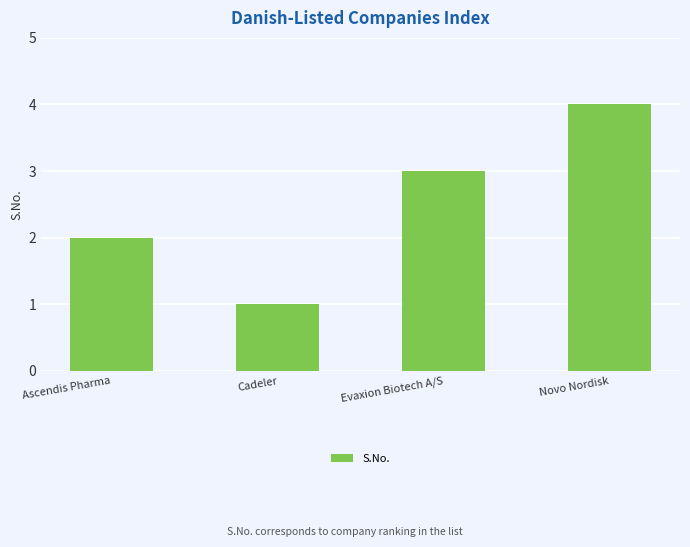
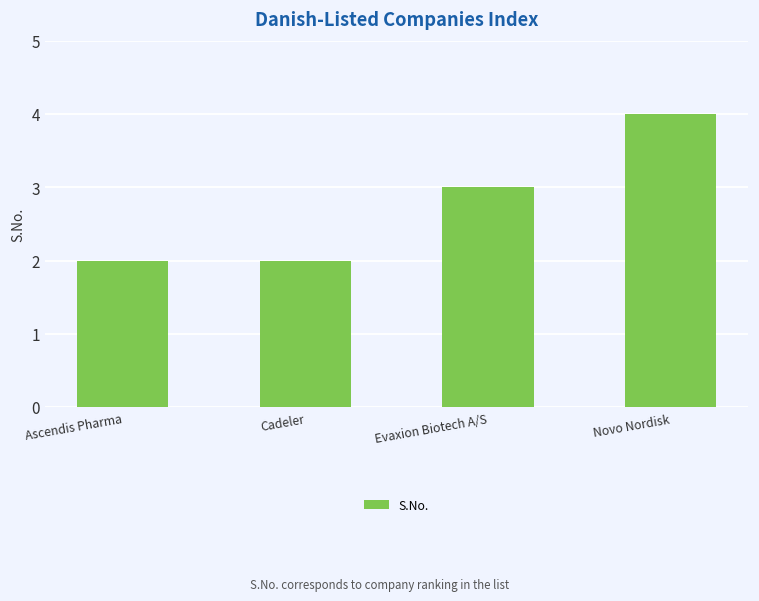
  {
    "Ascendis Pharma": 2,
-   "Cadeler": 1,
+   "Cadeler": 2,
    "Evaxion Biotech A/S": 3,
    "Novo Nordisk": 4
  }
